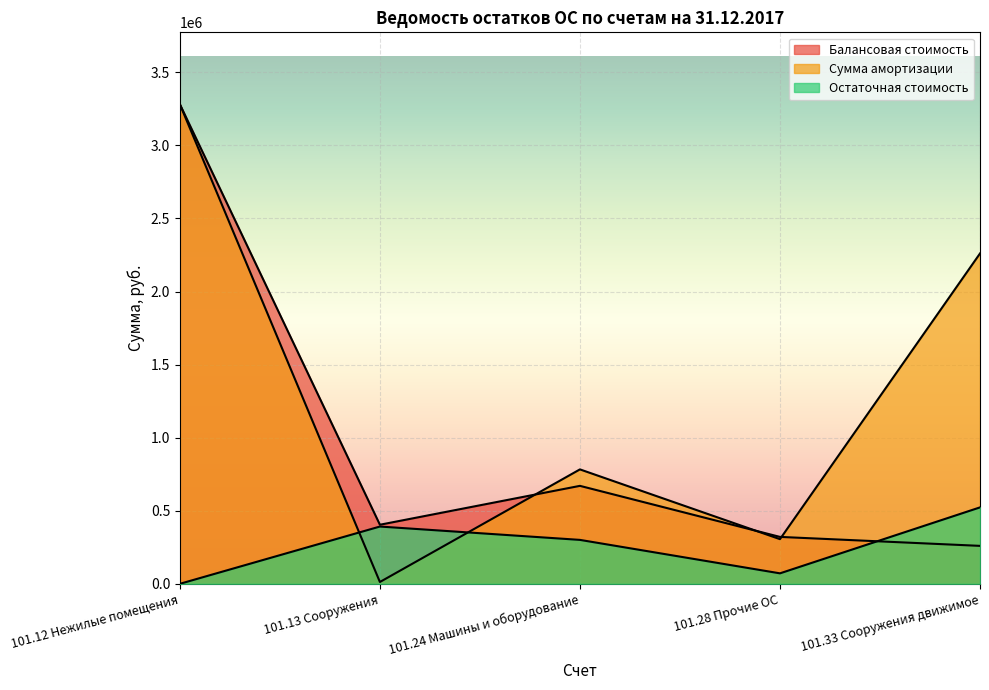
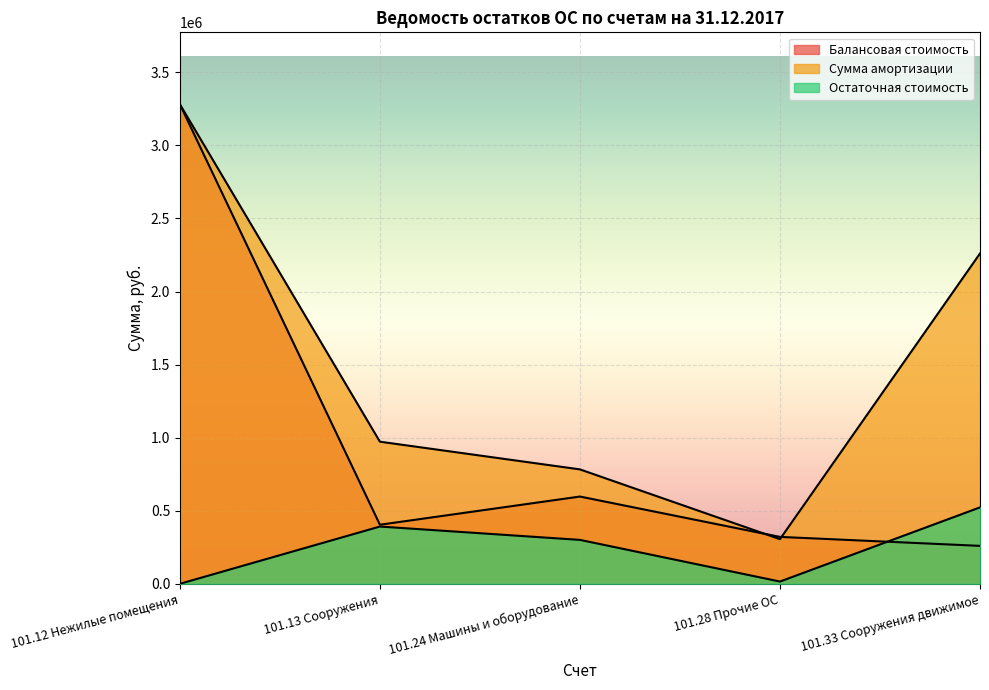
  {
    "Балансовая стоимость": {
-     "101.24 Машины и оборудование": 670000,
+     "101.24 Машины и оборудование": 600000,
      "101.33 Сооружения движимое": 260000
    },
    "Сумма амортизации": {
-     "101.13 Сооружения": 10000,
+     "101.13 Сооружения": 970000,
      "101.24 Машины и оборудование": 780000,
      "101.33 Сооружения движимое": 2260000
    },
    "Остаточная стоимость": {
      "101.12 Нежилые помещения": 0,
      "101.24 Машины и оборудование": 300000,
-     "101.28 Прочие ОС": 70000,
+     "101.28 Прочие ОС": 20000,
      "101.33 Сооружения движимое": 520000
    }
  }
